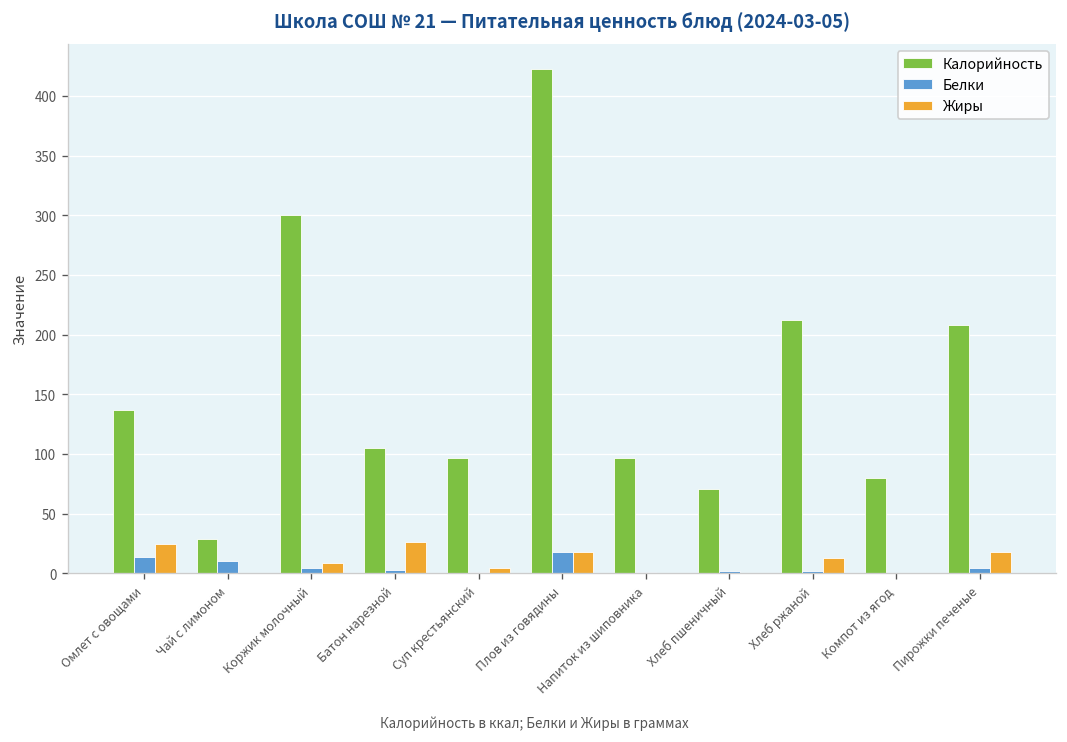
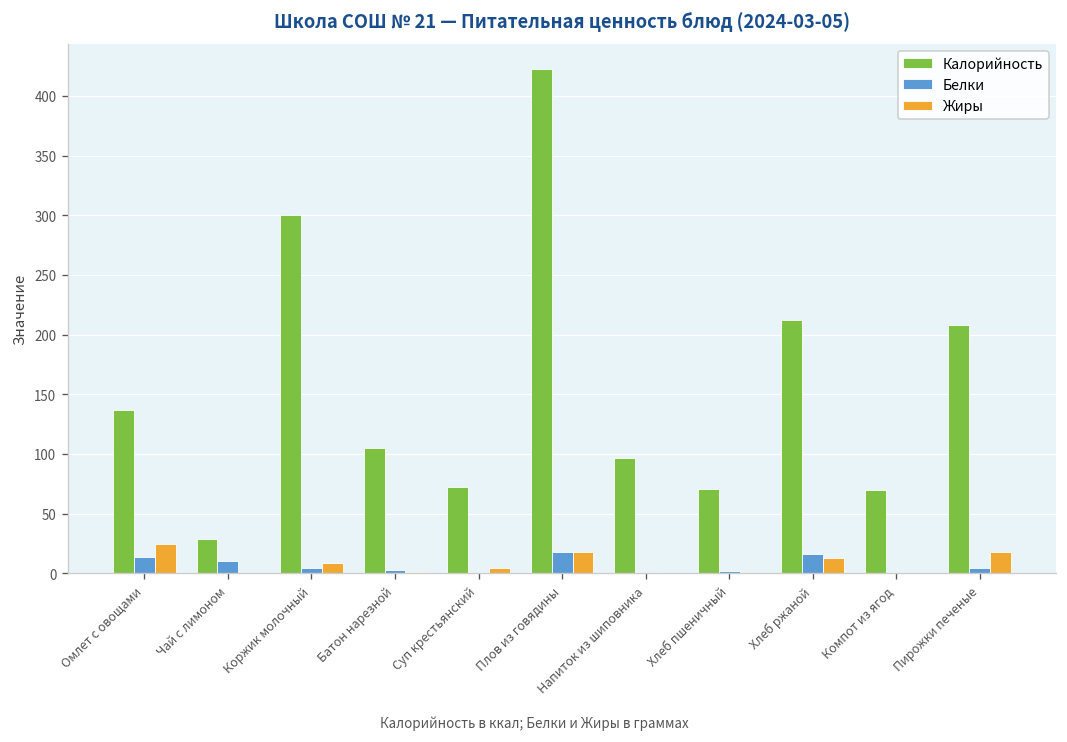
  {
    "Калорийность": {
      "Омлет с овощами": 140,
      "Чай с лимоном": 30,
      "Коржик молочный": 300,
      "Батон нарезной": 100,
-     "Суп крестьянский": 100,
+     "Суп крестьянский": 70,
      "Плов из говядины": 420,
      "Напиток из шиповника": 100,
      "Хлеб пшеничный": 70,
      "Хлеб ржаной": 210,
-     "Компот из ягод": 80,
+     "Компот из ягод": 70,
      "Пирожки печеные": 210
    },
    "Белки": {
      "Омлет с овощами": 10,
      "Чай с лимоном": 10,
      "Коржик молочный": 0,
      "Батон нарезной": 0,
      "Плов из говядины": 20,
-     "Хлеб ржаной": 0,
+     "Хлеб ржаной": 20,
      "Пирожки печеные": 0
    },
    "Жиры": {
      "Омлет с овощами": 20,
      "Чай с лимоном": 0,
      "Коржик молочный": 10,
-     "Батон нарезной": 30,
+     "Батон нарезной": 0,
      "Суп крестьянский": 0,
      "Плов из говядины": 20,
      "Хлеб ржаной": 10,
      "Пирожки печеные": 20
    }
  }
